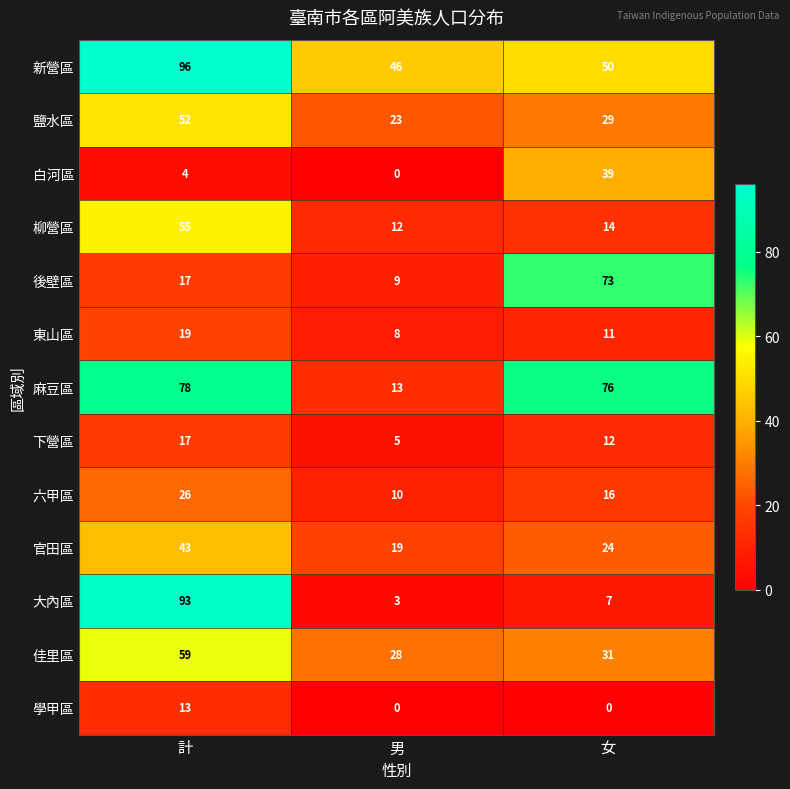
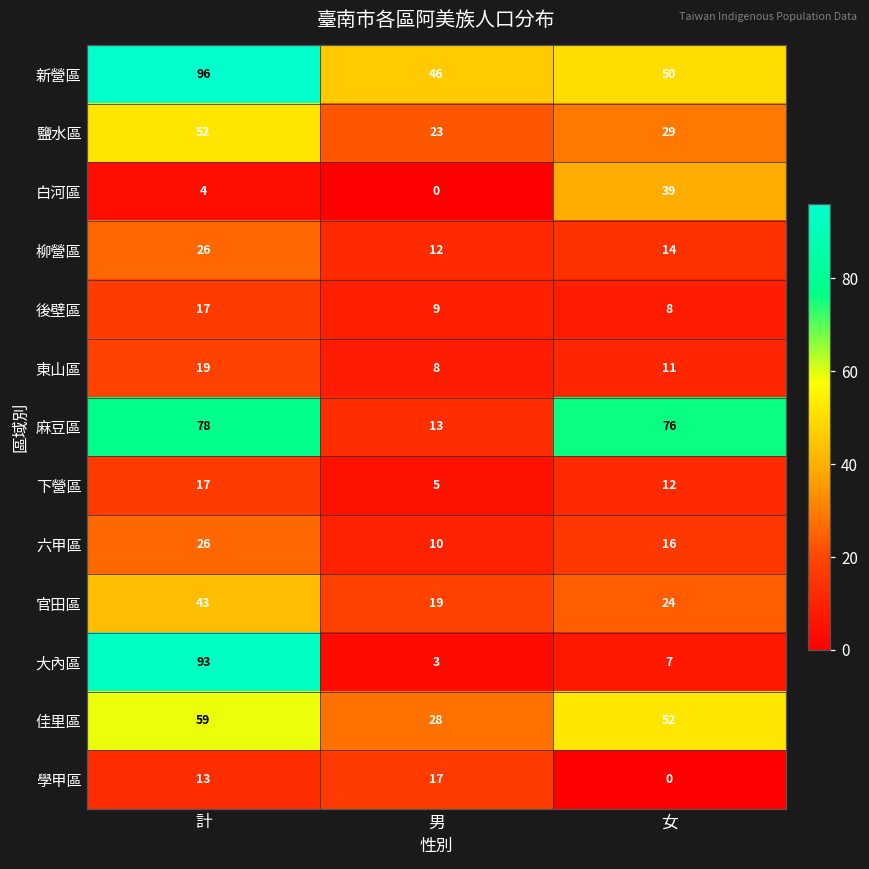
  {
    "新營區": {
      "計": 96,
      "男": 46,
      "女": 50
    },
    "鹽水區": {
      "計": 52,
      "男": 23,
      "女": 29
    },
    "白河區": {
      "計": 4,
      "男": 0,
      "女": 39
    },
    "柳營區": {
-     "計": 55,
+     "計": 26,
      "男": 12,
      "女": 14
    },
    "後壁區": {
      "計": 17,
      "男": 9,
-     "女": 73
+     "女": 8
    },
    "東山區": {
      "計": 19,
      "男": 8,
      "女": 11
    },
    "麻豆區": {
      "計": 78,
      "男": 13,
      "女": 76
    },
    "下營區": {
      "計": 17,
      "男": 5,
      "女": 12
    },
    "六甲區": {
      "計": 26,
      "男": 10,
      "女": 16
    },
    "官田區": {
      "計": 43,
      "男": 19,
      "女": 24
    },
    "大內區": {
      "計": 93,
      "男": 3,
      "女": 7
    },
    "佳里區": {
      "計": 59,
      "男": 28,
-     "女": 31
+     "女": 52
    },
    "學甲區": {
      "計": 13,
-     "男": 0,
+     "男": 17,
      "女": 0
    }
  }
